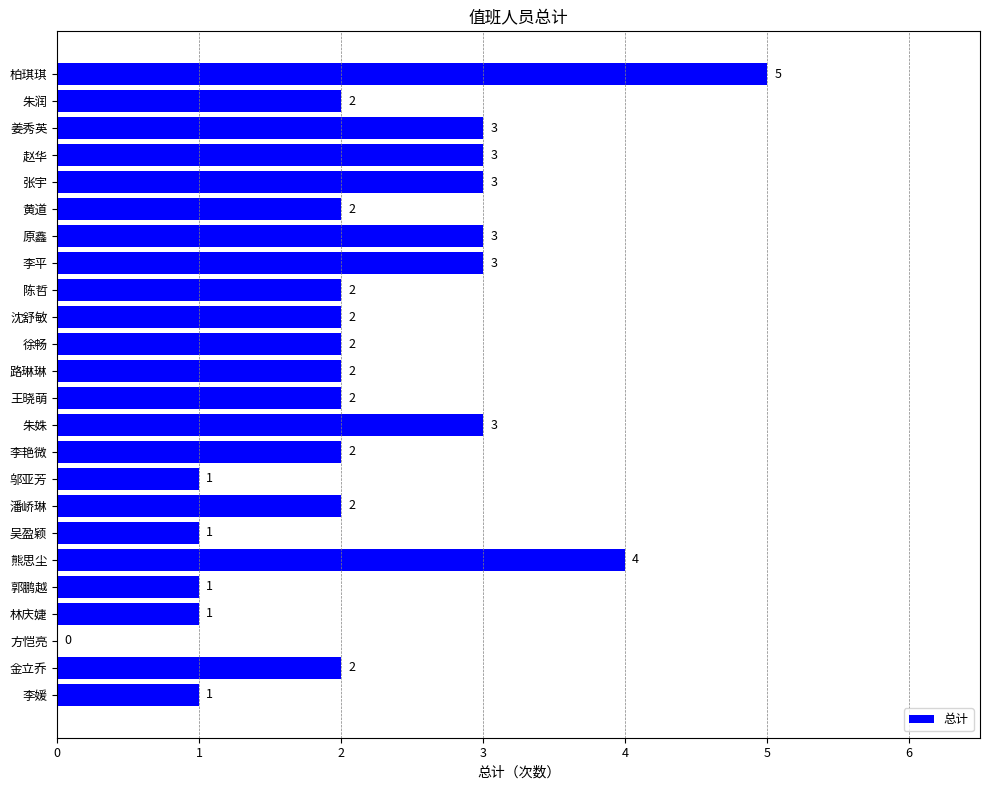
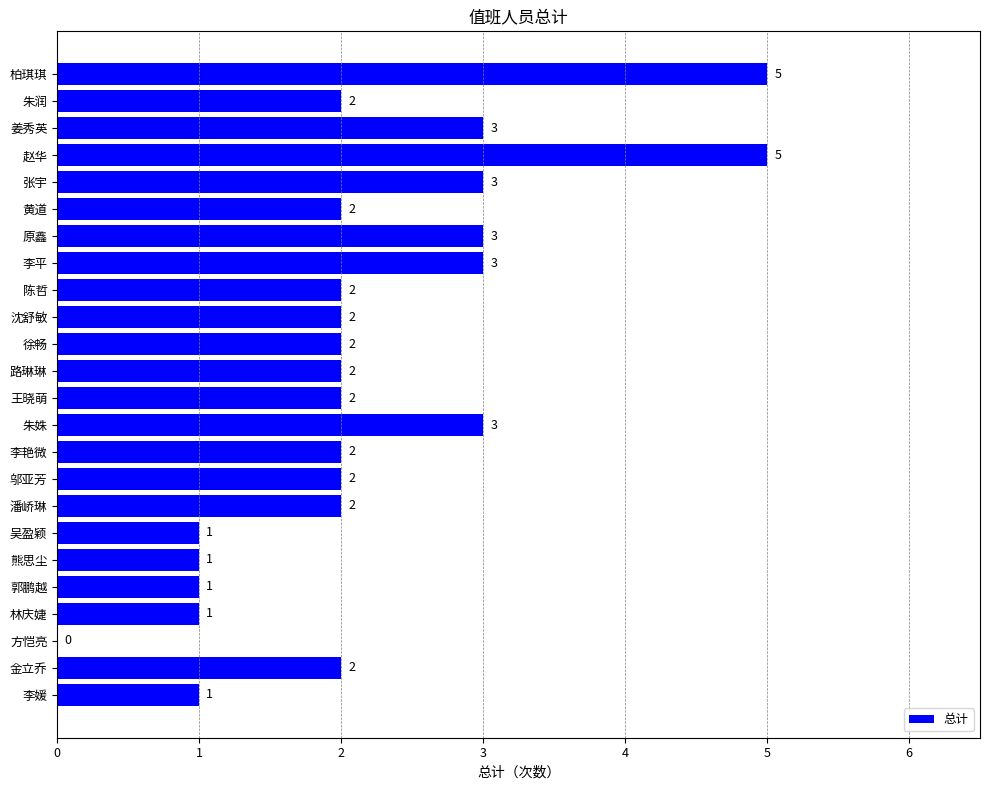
  {
    "柏琪琪": 5,
    "朱润": 2,
    "姜秀英": 3,
-   "赵华": 3,
+   "赵华": 5,
    "张宇": 3,
    "黄道": 2,
    "原鑫": 3,
    "李平": 3,
    "陈哲": 2,
    "沈舒敏": 2,
    "徐畅": 2,
    "路琳琳": 2,
    "王晓萌": 2,
    "朱姝": 3,
    "李艳微": 2,
-   "邬亚芳": 1,
+   "邬亚芳": 2,
    "潘峤琳": 2,
    "吴盈颖": 1,
-   "熊思尘": 4,
+   "熊思尘": 1,
    "郭鹏越": 1,
    "林庆婕": 1,
    "方恺亮": 0,
    "金立乔": 2,
    "李媛": 1
  }
